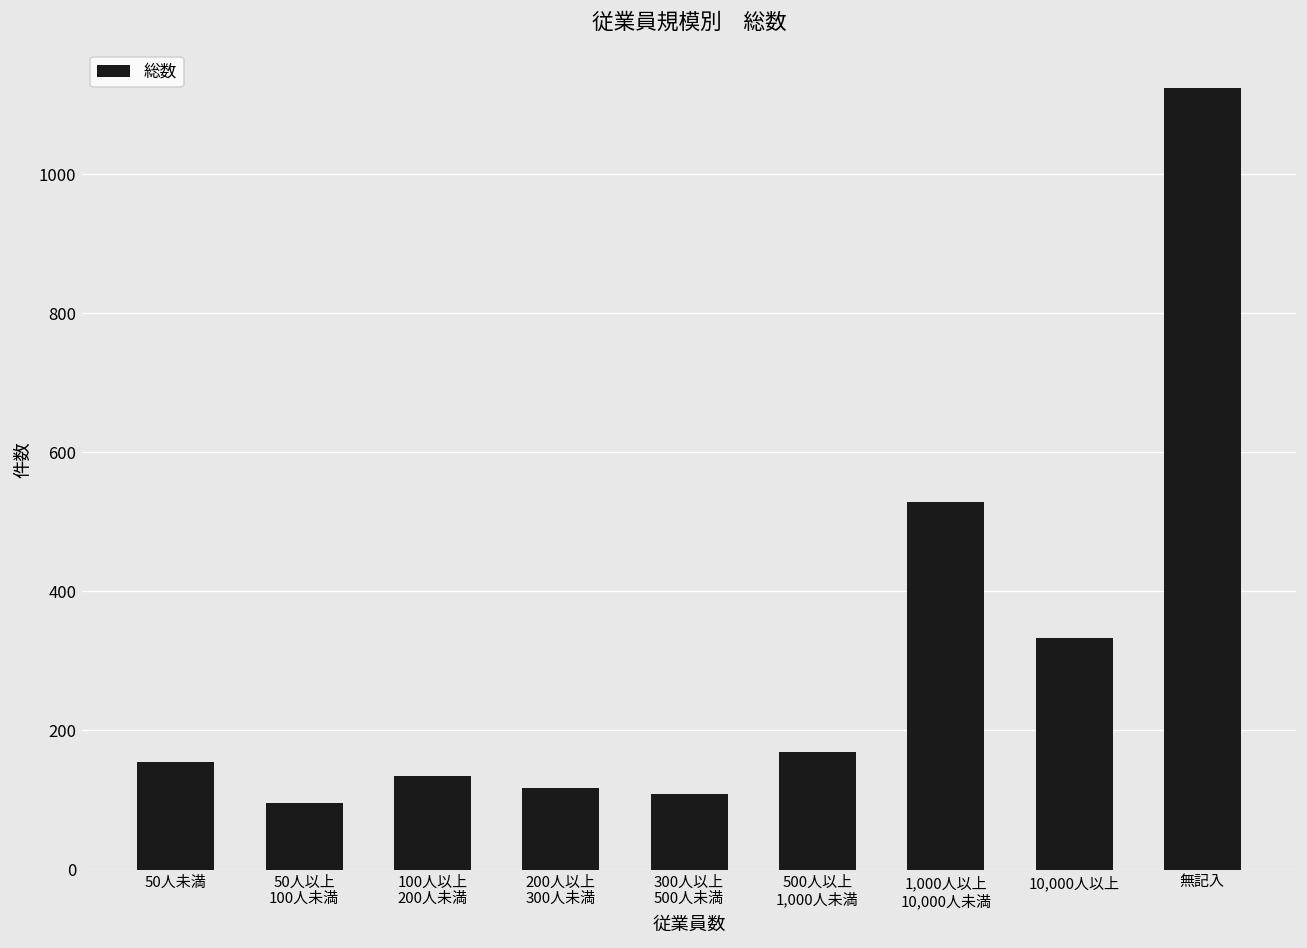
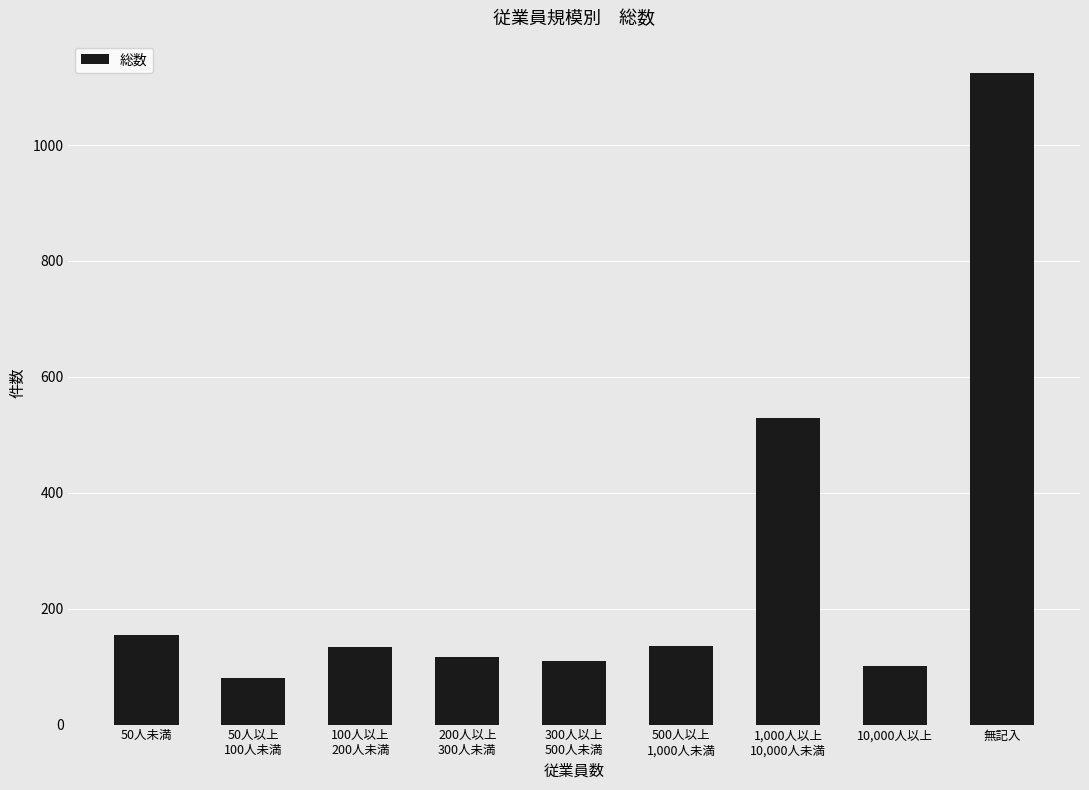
  {
    "50人未満": 160,
-   "50人以上 100人未満": 100,
+   "50人以上 100人未満": 80,
    "100人以上 200人未満": 130,
    "200人以上 300人未満": 120,
    "300人以上 500人未満": 110,
-   "500人以上 1,000人未満": 170,
+   "500人以上 1,000人未満": 140,
    "1,000人以上 10,000人未満": 530,
-   "10,000人以上": 330,
+   "10,000人以上": 100,
    "無記入": 1120
  }
